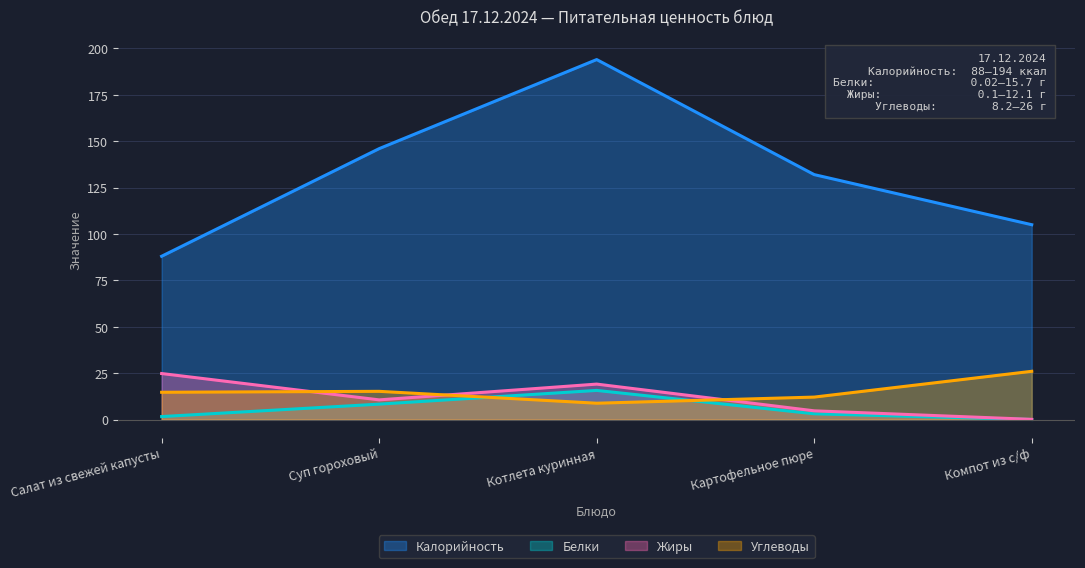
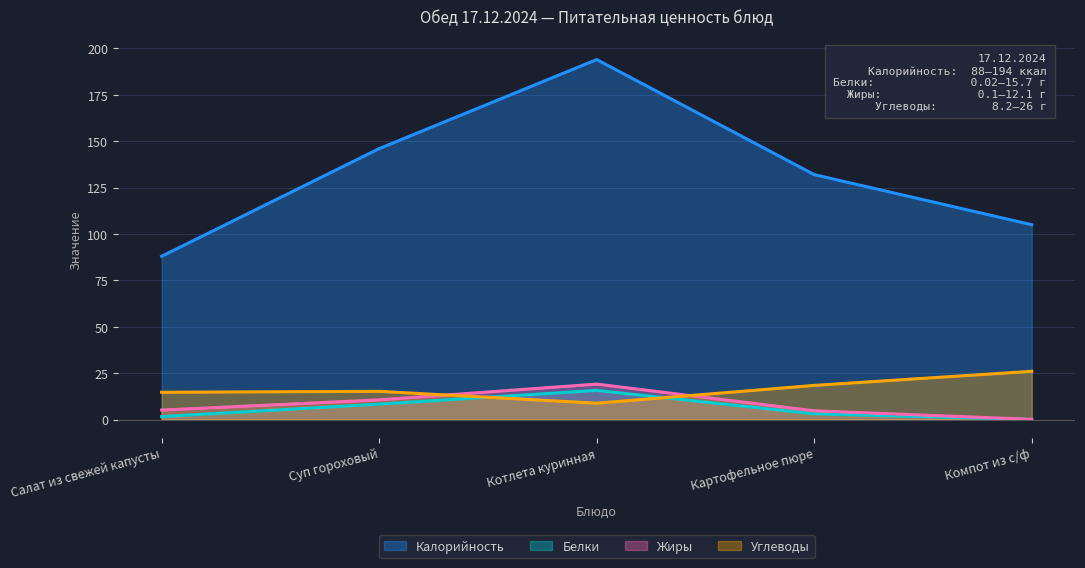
  {
    "Жиры": {
-     "Салат из свежей капусты": 25,
+     "Салат из свежей капусты": 5,
      "Суп гороховый": 11,
      "Котлета куринная": 19,
      "Картофельное пюре": 5
    },
    "Углеводы": {
      "Салат из свежей капусты": 15,
      "Суп гороховый": 15,
      "Котлета куринная": 9,
-     "Картофельное пюре": 12,
+     "Картофельное пюре": 18,
      "Компот из с/ф": 26
    }
  }
